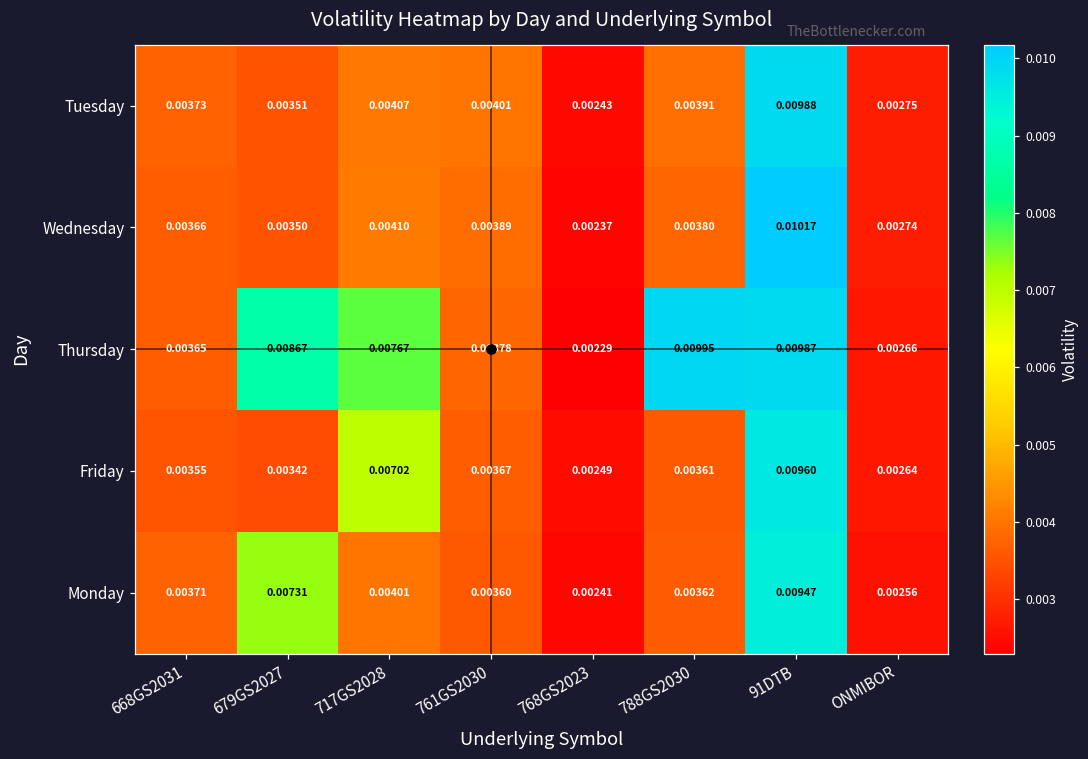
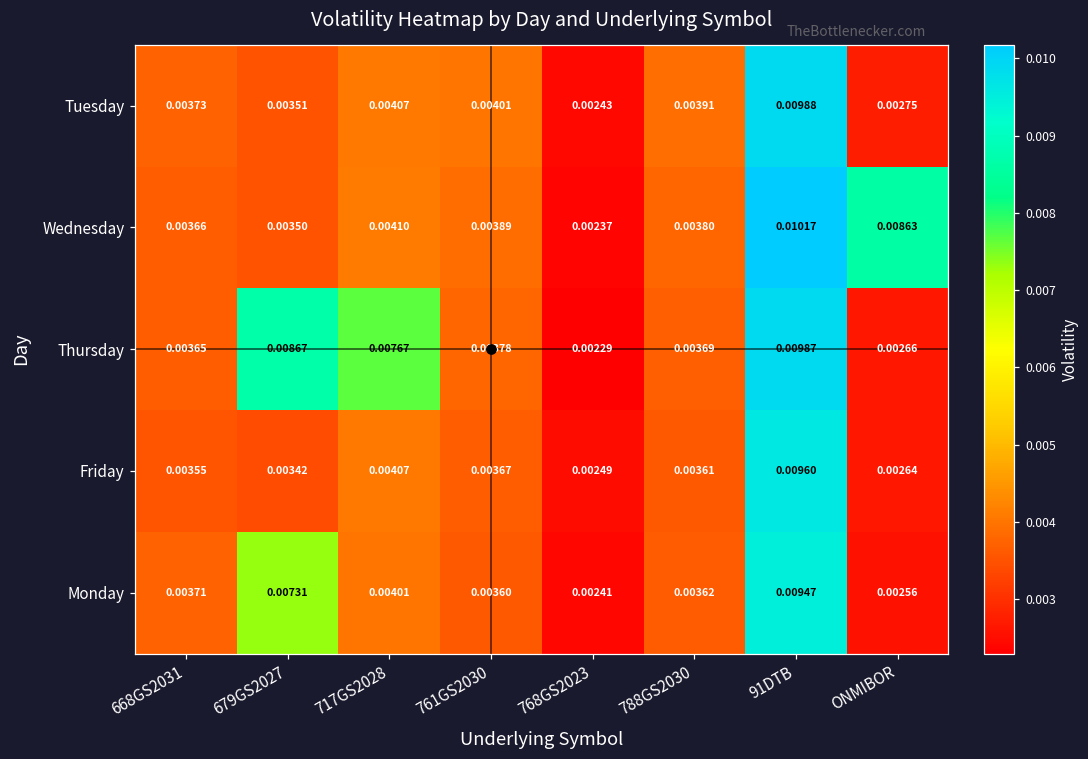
  {
    "Tuesday": {
      "668GS2031": 0.00373,
      "679GS2027": 0.00351,
      "717GS2028": 0.00407,
      "761GS2030": 0.00401,
      "768GS2023": 0.00243,
      "788GS2030": 0.00391,
      "91DTB": 0.00988,
      "ONMIBOR": 0.00275
    },
    "Wednesday": {
      "668GS2031": 0.00366,
      "679GS2027": 0.00350,
      "717GS2028": 0.00410,
      "761GS2030": 0.00389,
      "768GS2023": 0.00237,
      "788GS2030": 0.00380,
      "91DTB": 0.01017,
-     "ONMIBOR": 0.00274
+     "ONMIBOR": 0.00863
    },
    "Thursday": {
      "668GS2031": 0.00365,
      "679GS2027": 0.00867,
      "717GS2028": 0.00767,
      "768GS2023": 0.00229,
-     "788GS2030": 0.00995,
+     "788GS2030": 0.00369,
      "91DTB": 0.00987,
      "ONMIBOR": 0.00266
    },
    "Friday": {
      "668GS2031": 0.00355,
      "679GS2027": 0.00342,
-     "717GS2028": 0.00702,
+     "717GS2028": 0.00407,
      "761GS2030": 0.00367,
      "768GS2023": 0.00249,
      "788GS2030": 0.00361,
      "91DTB": 0.00960,
      "ONMIBOR": 0.00264
    },
    "Monday": {
      "668GS2031": 0.00371,
      "679GS2027": 0.00731,
      "717GS2028": 0.00401,
      "761GS2030": 0.00360,
      "768GS2023": 0.00241,
      "788GS2030": 0.00362,
      "91DTB": 0.00947,
      "ONMIBOR": 0.00256
    }
  }
